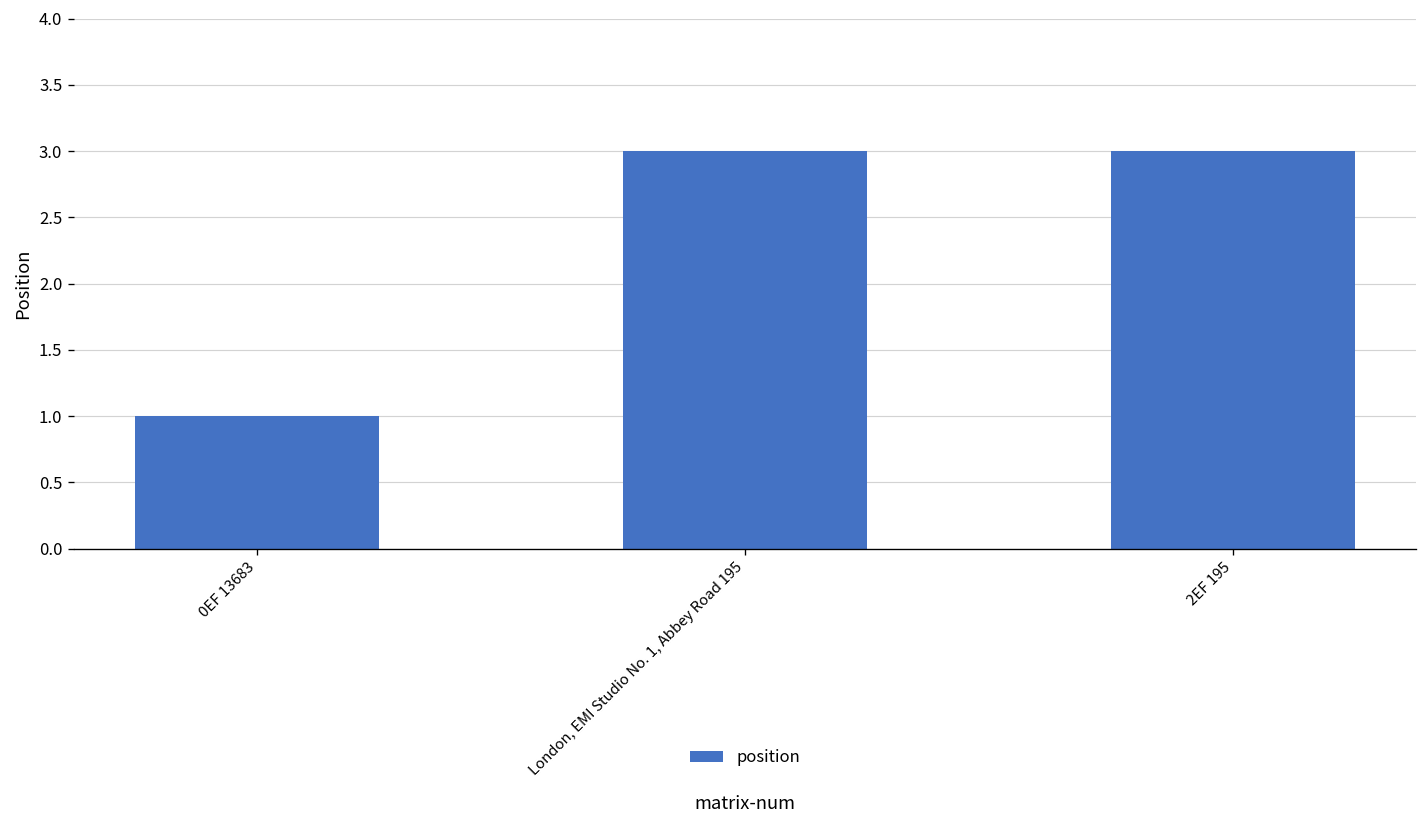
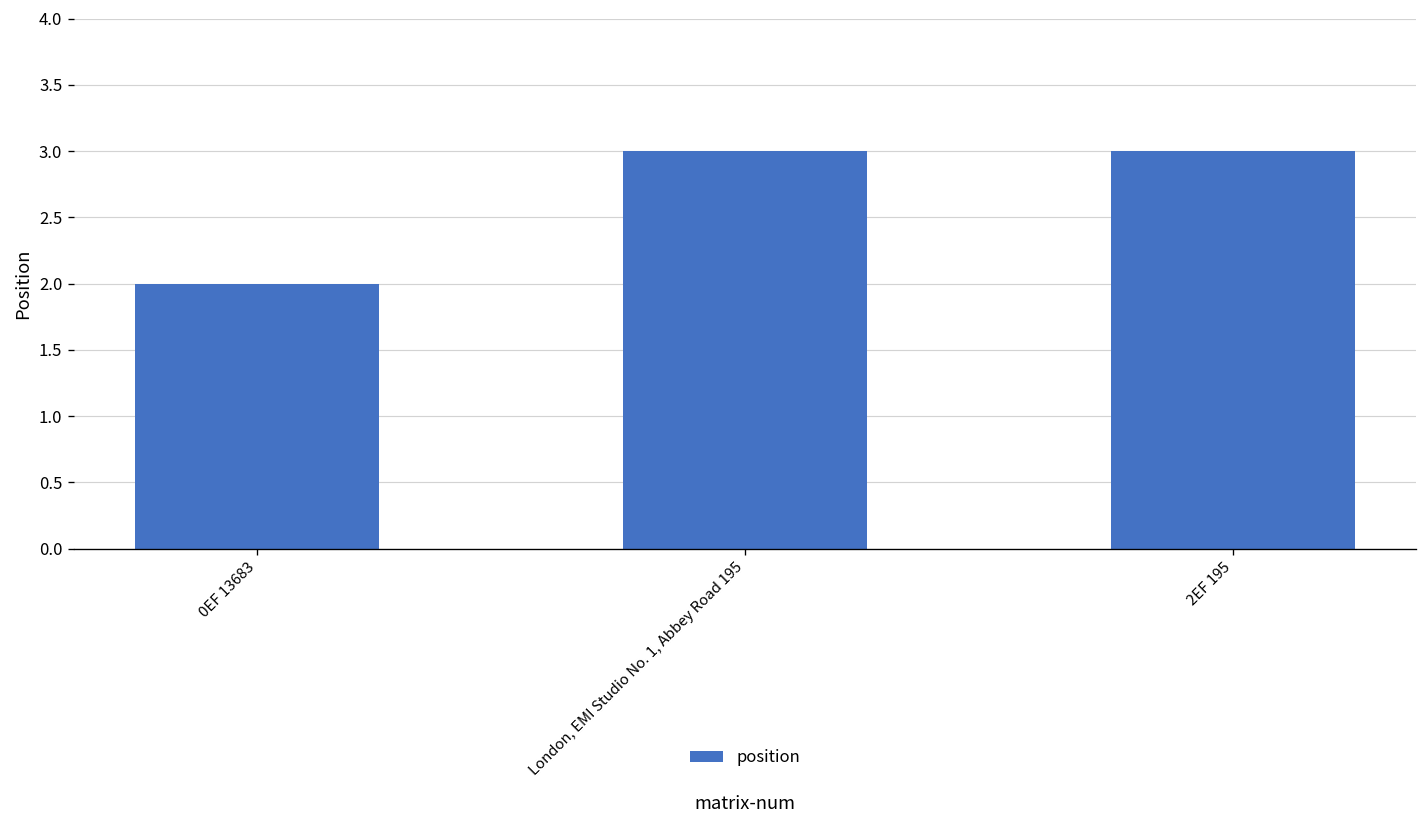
  {
-   "0EF 13683": 1,
+   "0EF 13683": 2,
    "London, EMI Studio No. 1, Abbey Road 195": 3,
    "2EF 195": 3
  }
